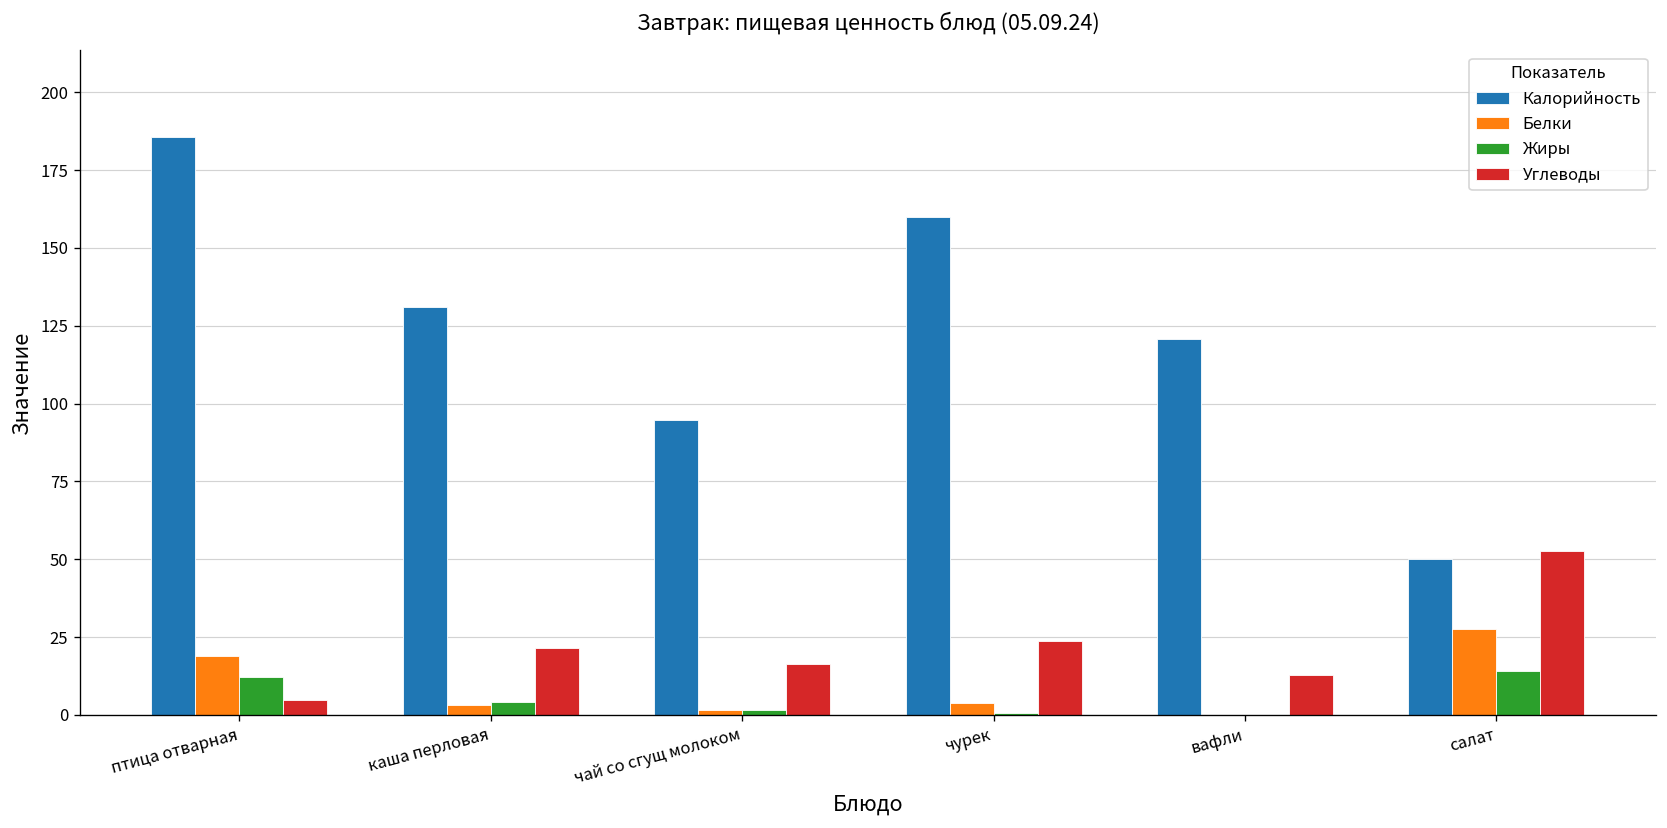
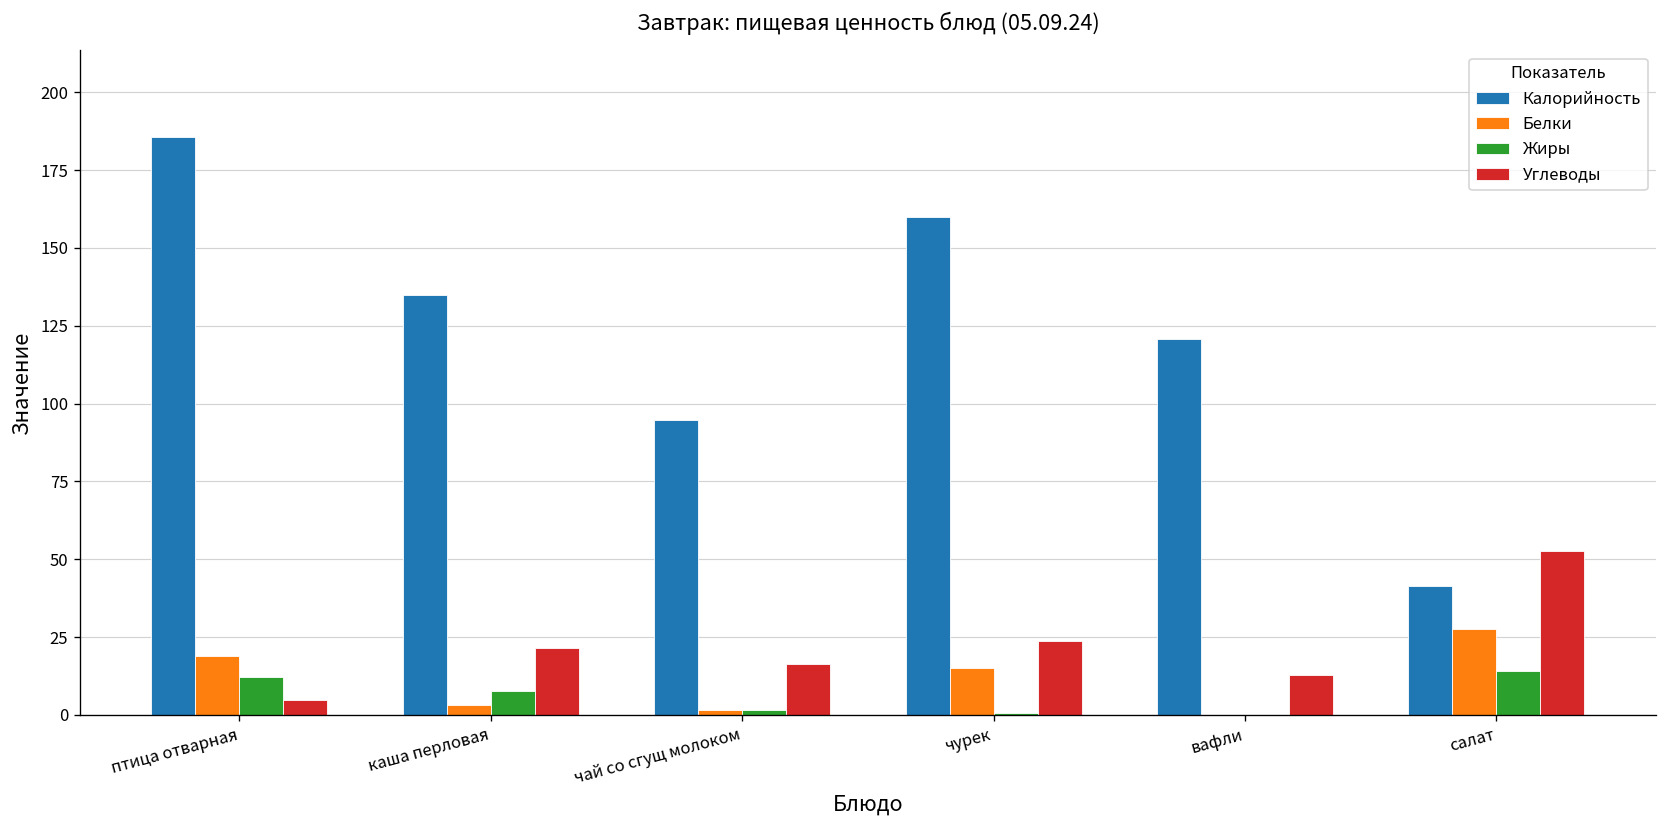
  {
    "Калорийность": {
      "птица отварная": 186,
-     "каша перловая": 131,
+     "каша перловая": 135,
      "чай со сгущ молоком": 95,
      "чурек": 160,
      "вафли": 121,
-     "салат": 50
+     "салат": 41
    },
    "Белки": {
      "птица отварная": 19,
      "каша перловая": 3,
      "чай со сгущ молоком": 1,
-     "чурек": 4,
+     "чурек": 15,
      "вафли": 0,
      "салат": 28
    },
    "Жиры": {
      "птица отварная": 12,
-     "каша перловая": 4,
+     "каша перловая": 8,
      "чай со сгущ молоком": 2,
      "вафли": 0,
      "салат": 14
    },
    "Углеводы": {
      "птица отварная": 5,
      "каша перловая": 21,
      "чай со сгущ молоком": 16,
      "чурек": 24,
      "вафли": 13,
      "салат": 53
    }
  }
